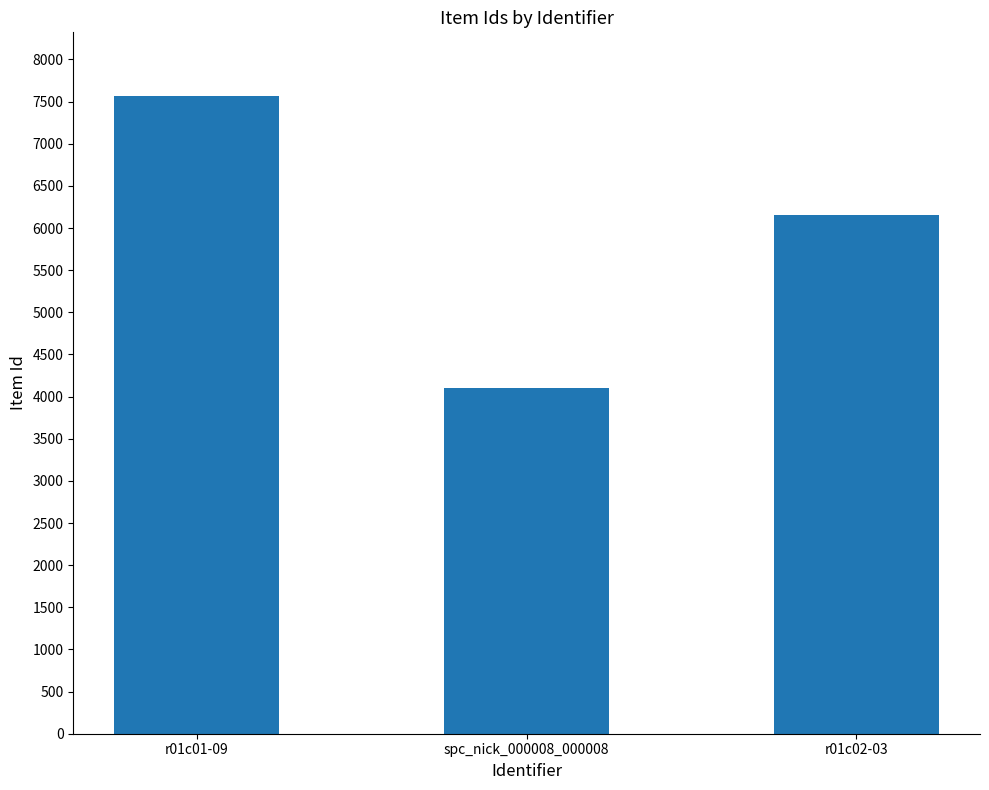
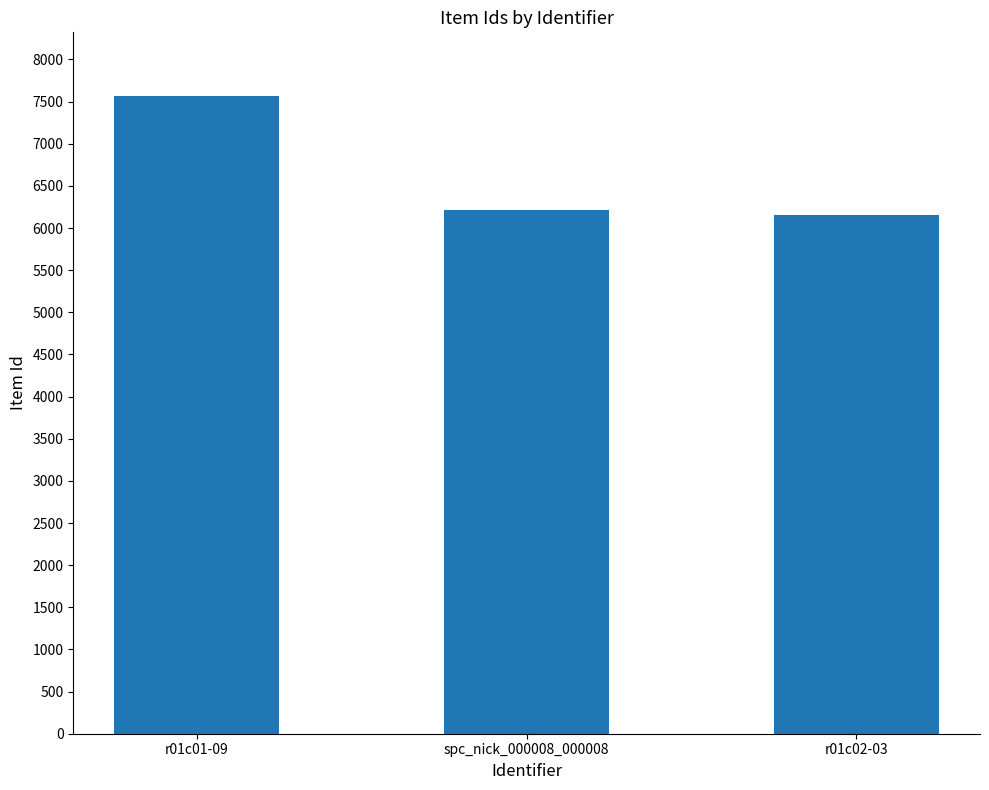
  {
    "r01c01-09": 7600,
-   "spc_nick_000008_000008": 4100,
+   "spc_nick_000008_000008": 6200,
    "r01c02-03": 6200
  }
